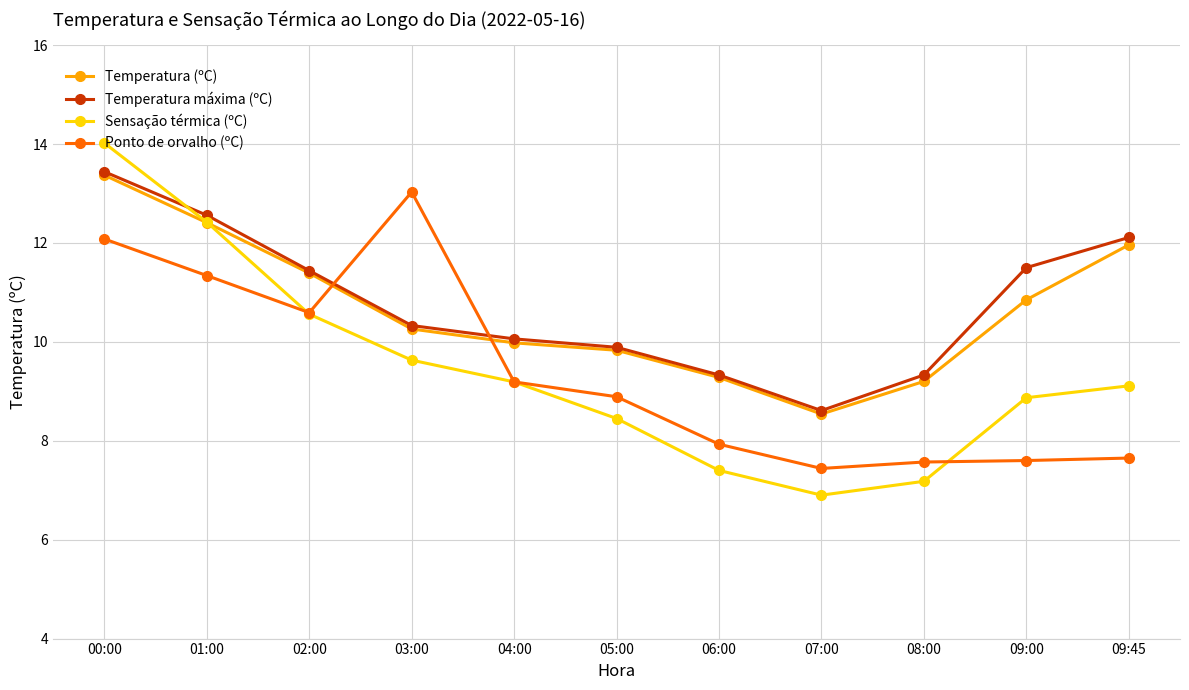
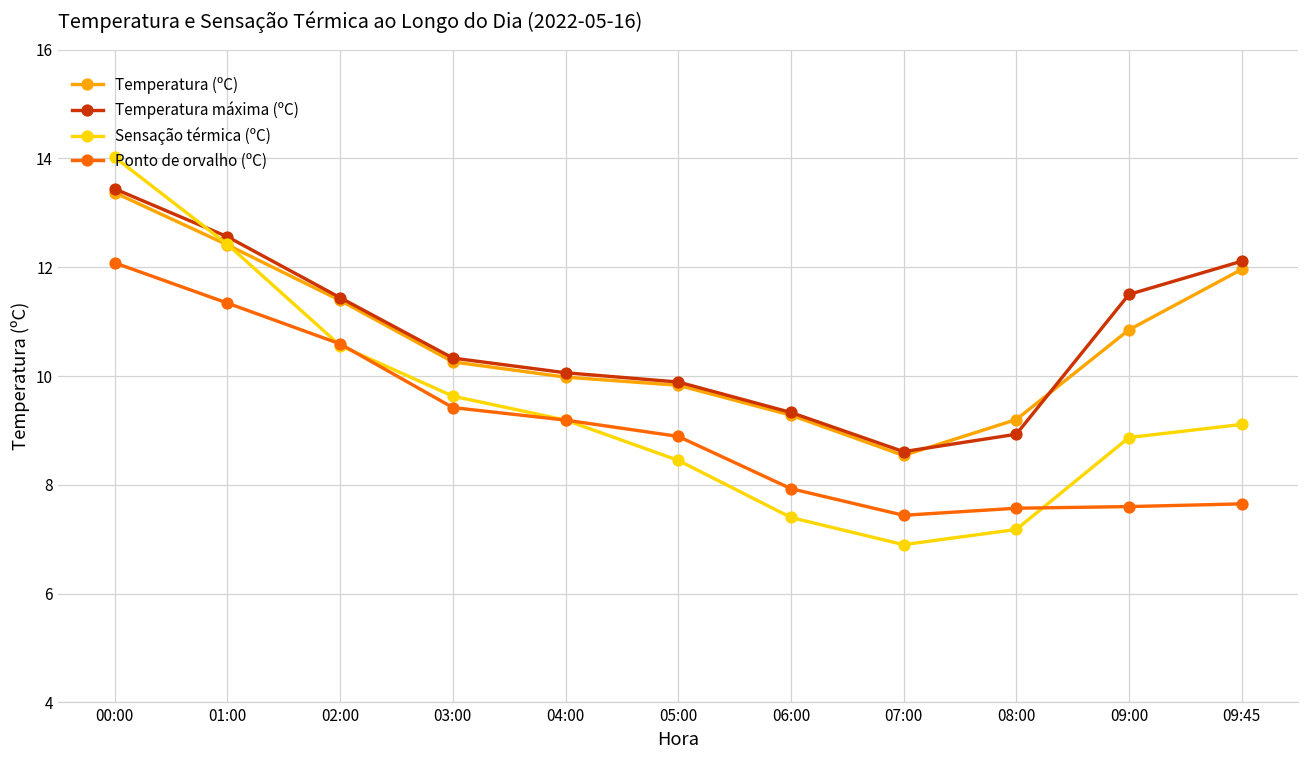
  {
    "Temperatura máxima (ºC)": {
      "00:00": 13.4,
      "01:00": 12.6,
      "03:00": 10.3,
      "04:00": 10.1,
      "05:00": 9.9,
      "07:00": 8.6,
-     "08:00": 9.3,
+     "08:00": 8.9,
      "09:00": 11.5,
      "09:45": 12.1
    },
    "Ponto de orvalho (ºC)": {
      "00:00": 12.1,
      "01:00": 11.3,
-     "03:00": 13.0,
+     "03:00": 9.4,
      "05:00": 8.9,
      "06:00": 7.9,
      "07:00": 7.4,
      "08:00": 7.6,
      "09:00": 7.6,
      "09:45": 7.7
    }
  }
